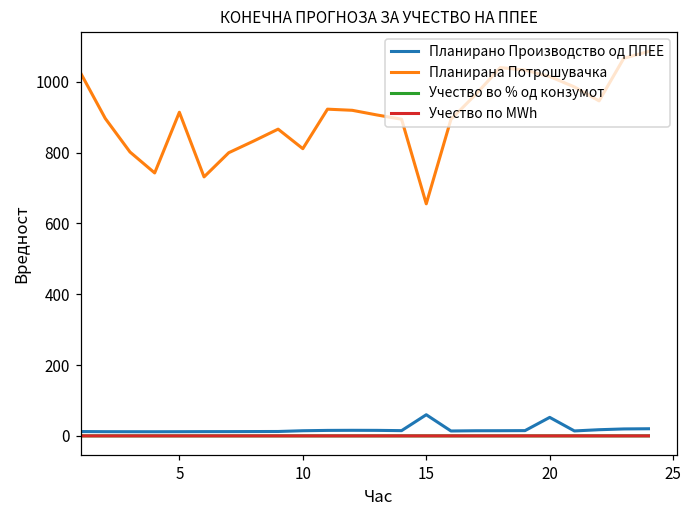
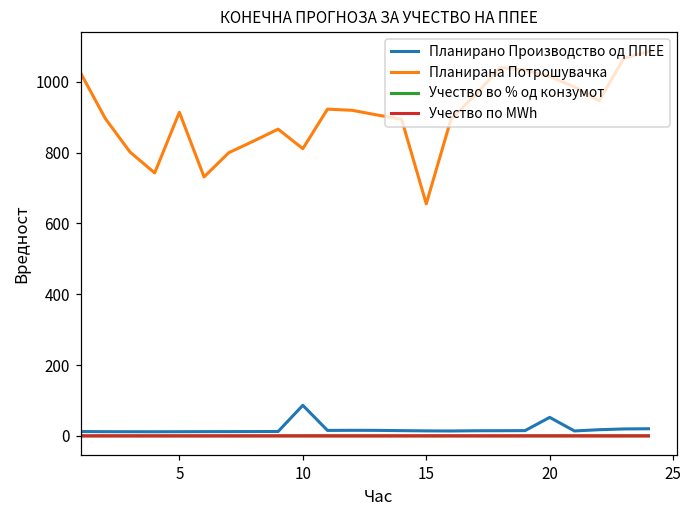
  {
    "Планирано Производство од ППЕЕ": {
      "5": 10,
-     "10": 10,
-     "15": 60,
+     "10": 90,
+     "15": 10,
      "20": 50
    },
    "Планирана Потрошувачка": {
      "5": 910,
      "10": 810,
      "15": 660
    },
    "Учество по MWh": {
      "5": 0,
      "10": 0,
      "15": 0,
      "20": 0
    }
  }
